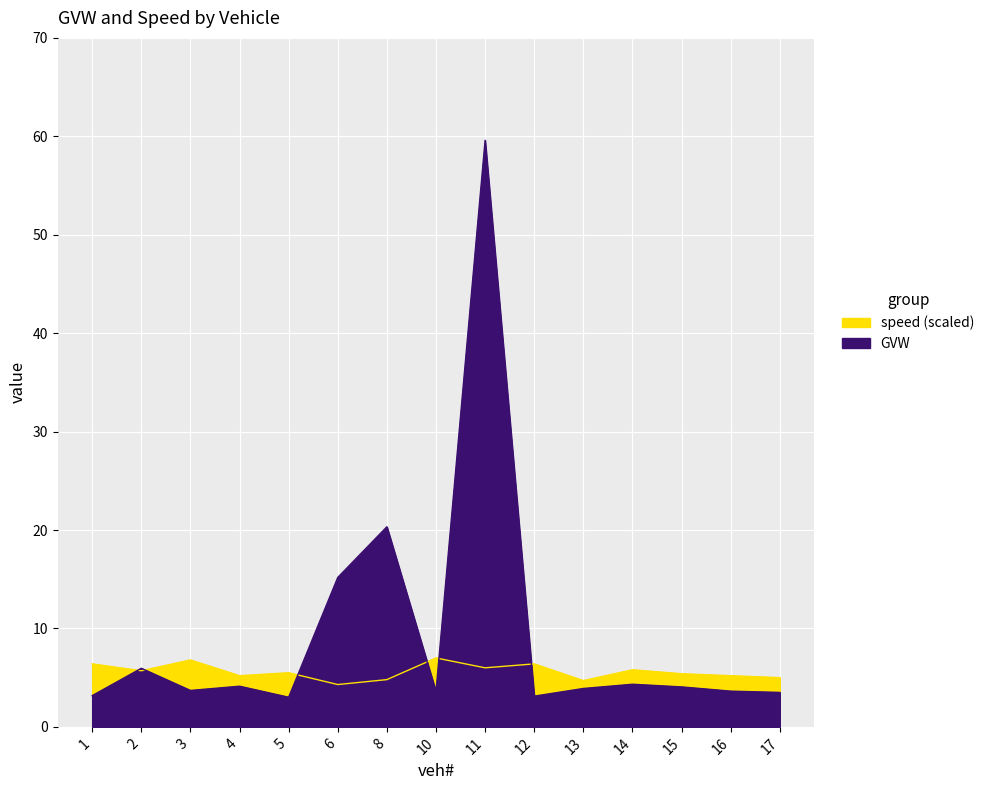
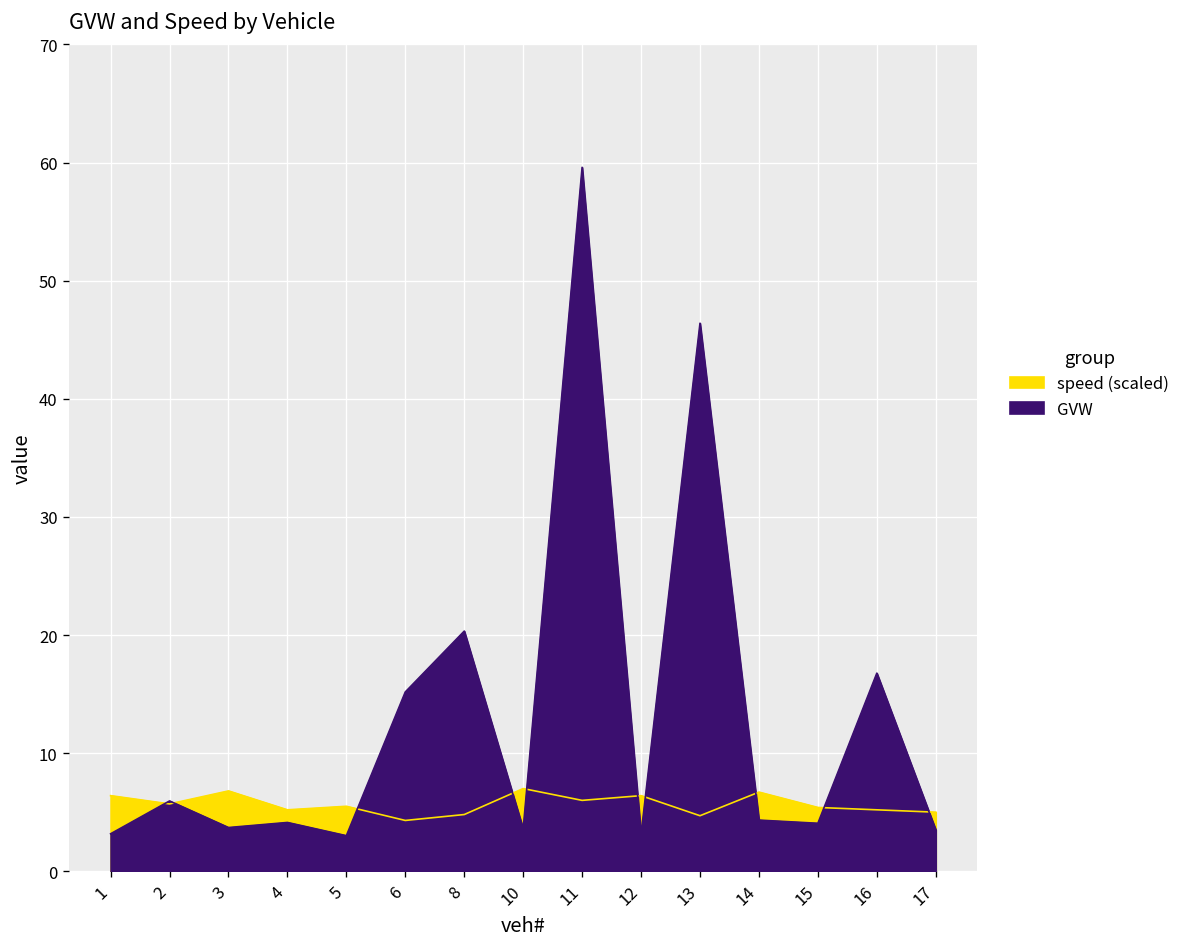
  {
    "speed (scaled)": {
      "1": 6,
      "3": 7,
      "4": 5,
      "5": 6,
      "6": 4,
      "8": 5,
      "10": 7,
      "11": 6,
      "12": 6,
      "13": 5,
-     "14": 6,
+     "14": 7,
      "15": 5,
      "16": 5,
      "17": 5
    },
    "GVW": {
      "1": 3,
      "3": 4,
      "4": 4,
      "5": 3,
      "6": 15,
      "8": 20,
      "10": 4,
      "11": 60,
      "12": 3,
-     "13": 4,
+     "13": 46,
      "14": 4,
      "15": 4,
-     "16": 4,
+     "16": 17,
      "17": 4
    }
  }
